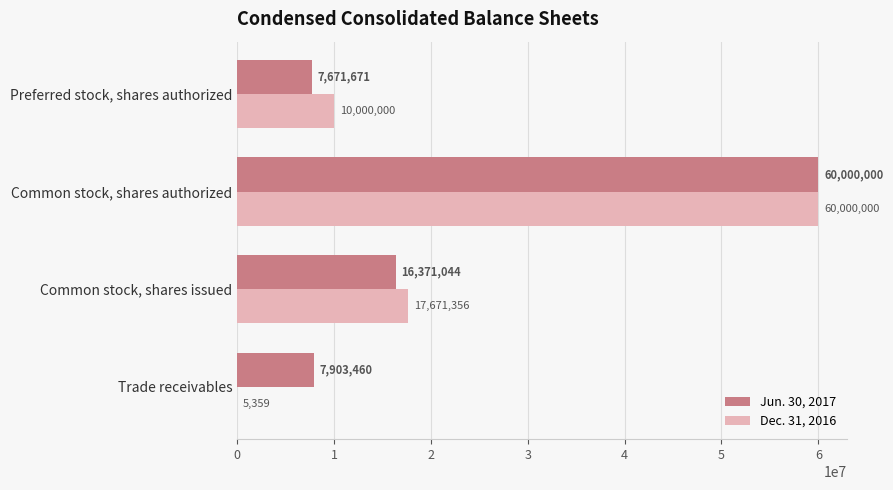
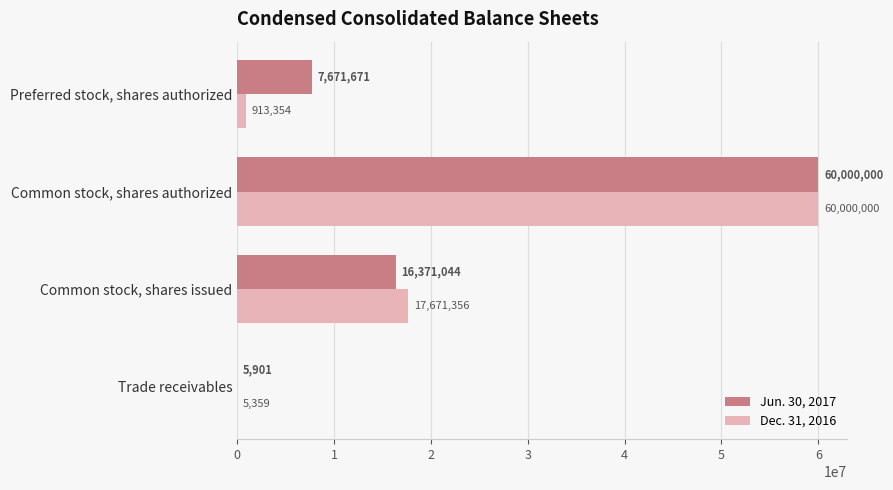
  {
    "Jun. 30, 2017": {
      "Preferred stock, shares authorized": "7,671,671",
      "Common stock, shares authorized": "60,000,000",
      "Common stock, shares issued": "16,371,044",
-     "Trade receivables": "7,903,460"
+     "Trade receivables": "5,901"
    },
    "Dec. 31, 2016": {
-     "Preferred stock, shares authorized": "10,000,000",
+     "Preferred stock, shares authorized": "913,354",
      "Common stock, shares authorized": "60,000,000",
      "Common stock, shares issued": "17,671,356",
      "Trade receivables": "5,359"
    }
  }
